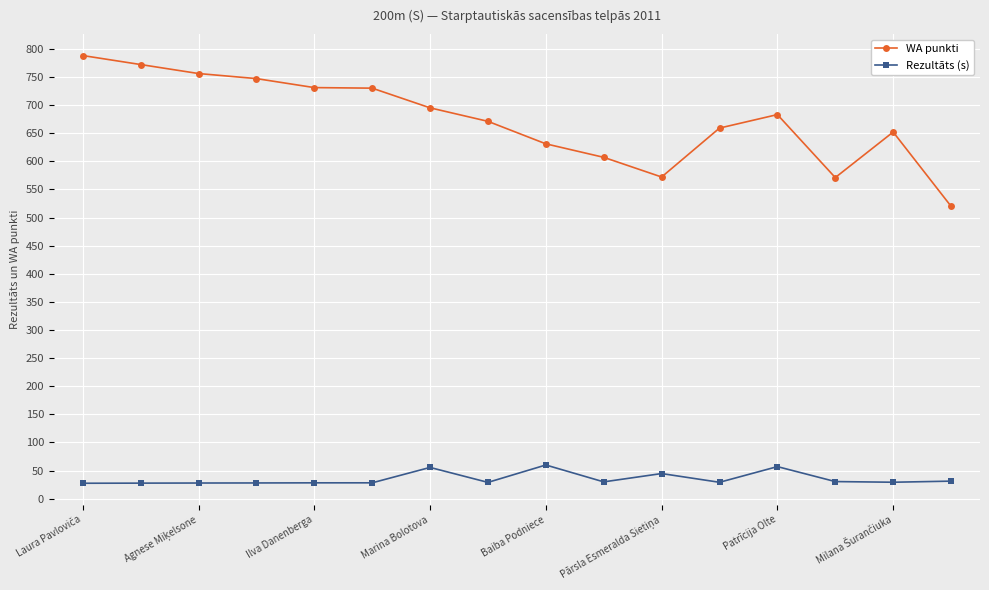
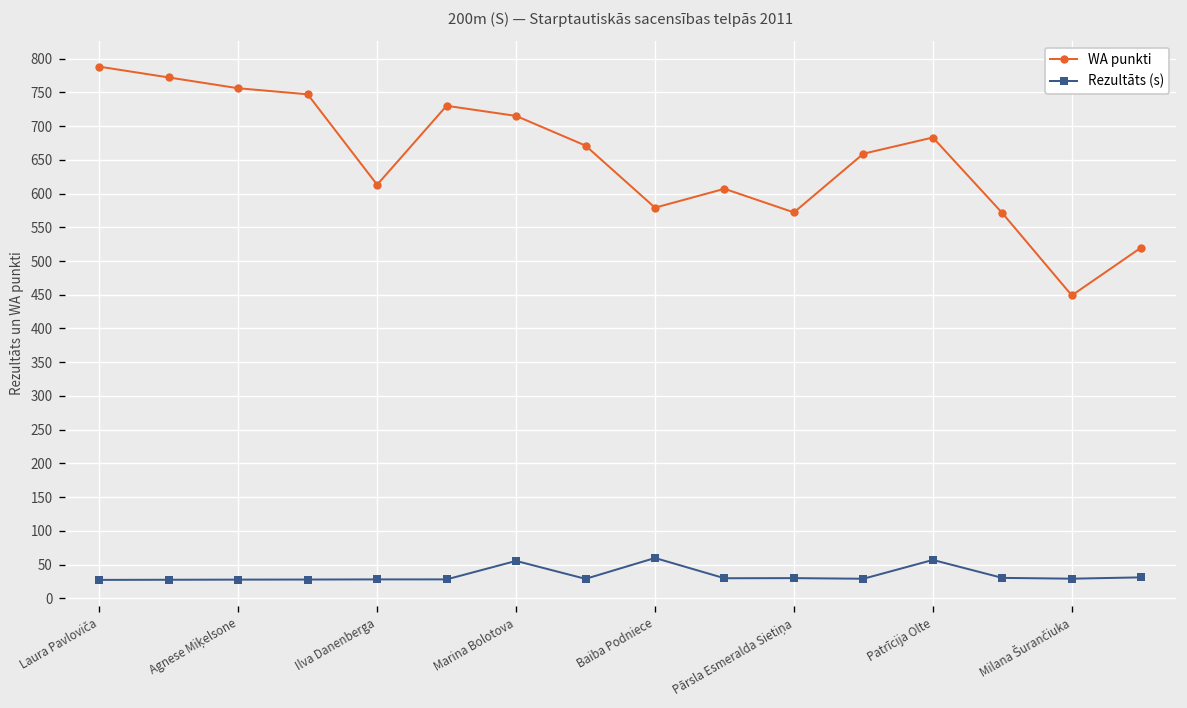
  {
    "WA punkti": {
      "Laura Pavloviča": 790,
      "Agnese Miķelsone": 760,
-     "Ilva Danenberga": 730,
-     "Marina Bolotova": 700,
-     "Baiba Podniece": 630,
+     "Ilva Danenberga": 610,
+     "Marina Bolotova": 720,
+     "Baiba Podniece": 580,
      "Pārsla Esmeralda Sietiņa": 570,
      "Patrīcija Olte": 680,
-     "Milana Šurančiuka": 650
+     "Milana Šurančiuka": 450
    },
    "Rezultāts (s)": {
      "Laura Pavloviča": 30,
      "Agnese Miķelsone": 30,
      "Ilva Danenberga": 30,
      "Marina Bolotova": 60,
      "Baiba Podniece": 60,
-     "Pārsla Esmeralda Sietiņa": 40,
+     "Pārsla Esmeralda Sietiņa": 30,
      "Patrīcija Olte": 60,
      "Milana Šurančiuka": 30
    }
  }
